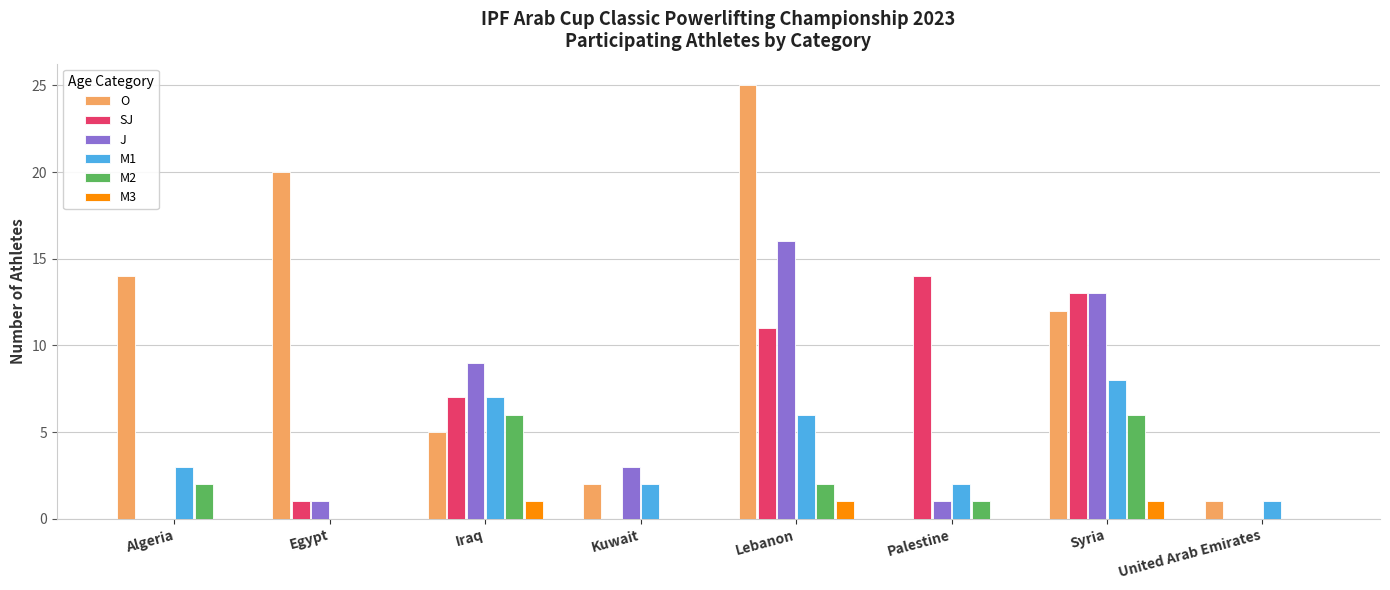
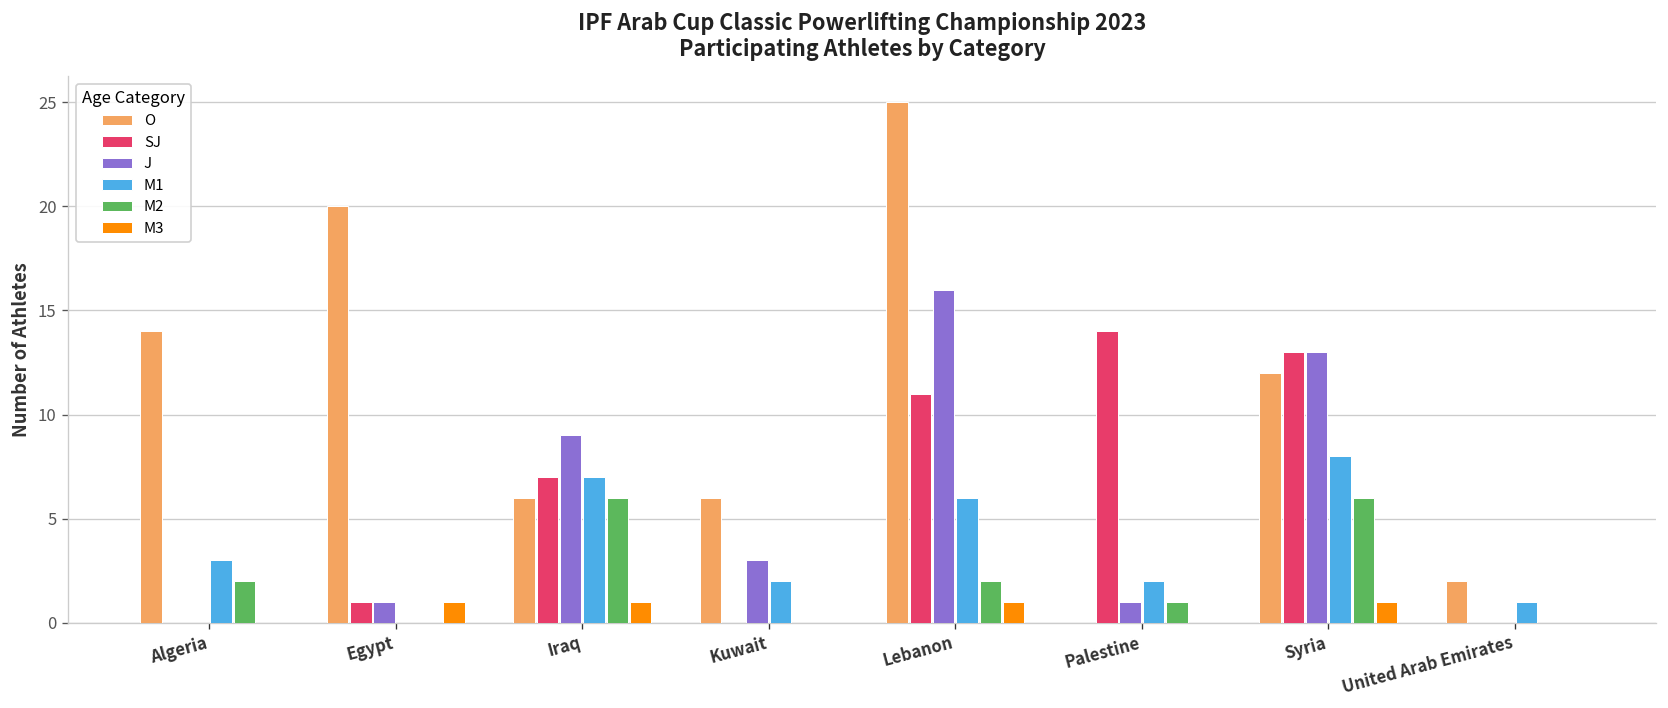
  {
    "O": {
      "Algeria": 14,
      "Egypt": 20,
-     "Iraq": 5,
-     "Kuwait": 2,
+     "Iraq": 6,
+     "Kuwait": 6,
      "Lebanon": 25,
      "Palestine": 0,
      "Syria": 12,
-     "United Arab Emirates": 1
+     "United Arab Emirates": 2
    },
    "SJ": {
      "Algeria": 0,
      "Egypt": 1,
      "Iraq": 7,
      "Kuwait": 0,
      "Lebanon": 11,
      "Palestine": 14,
      "Syria": 13,
      "United Arab Emirates": 0
    },
    "J": {
      "Algeria": 0,
      "Egypt": 1,
      "Iraq": 9,
      "Kuwait": 3,
      "Lebanon": 16,
      "Palestine": 1,
      "Syria": 13,
      "United Arab Emirates": 0
    },
    "M1": {
      "Algeria": 3,
      "Egypt": 0,
      "Iraq": 7,
      "Kuwait": 2,
      "Lebanon": 6,
      "Palestine": 2,
      "Syria": 8,
      "United Arab Emirates": 1
    },
    "M2": {
      "Algeria": 2,
      "Egypt": 0,
      "Iraq": 6,
      "Kuwait": 0,
      "Lebanon": 2,
      "Palestine": 1,
      "Syria": 6,
      "United Arab Emirates": 0
    },
    "M3": {
      "Algeria": 0,
-     "Egypt": 0,
+     "Egypt": 1,
      "Iraq": 1,
      "Kuwait": 0,
      "Lebanon": 1,
      "Palestine": 0,
      "Syria": 1,
      "United Arab Emirates": 0
    }
  }
